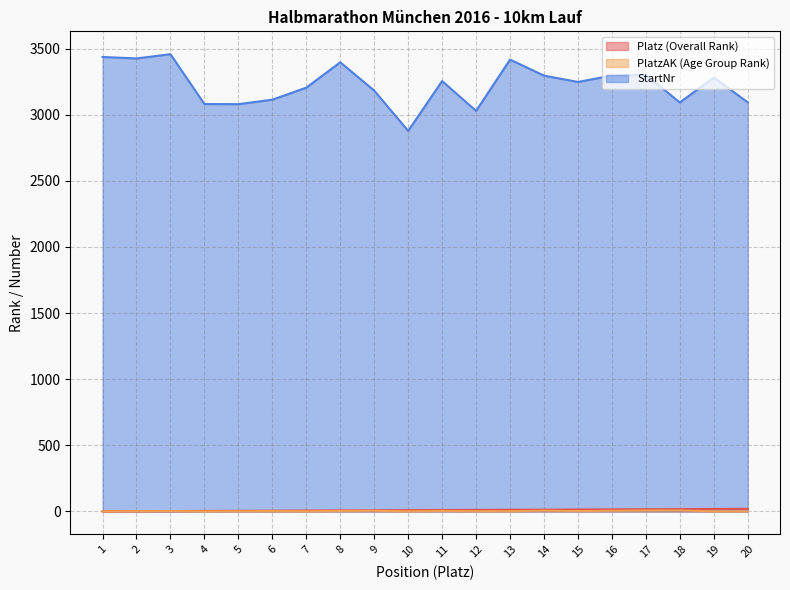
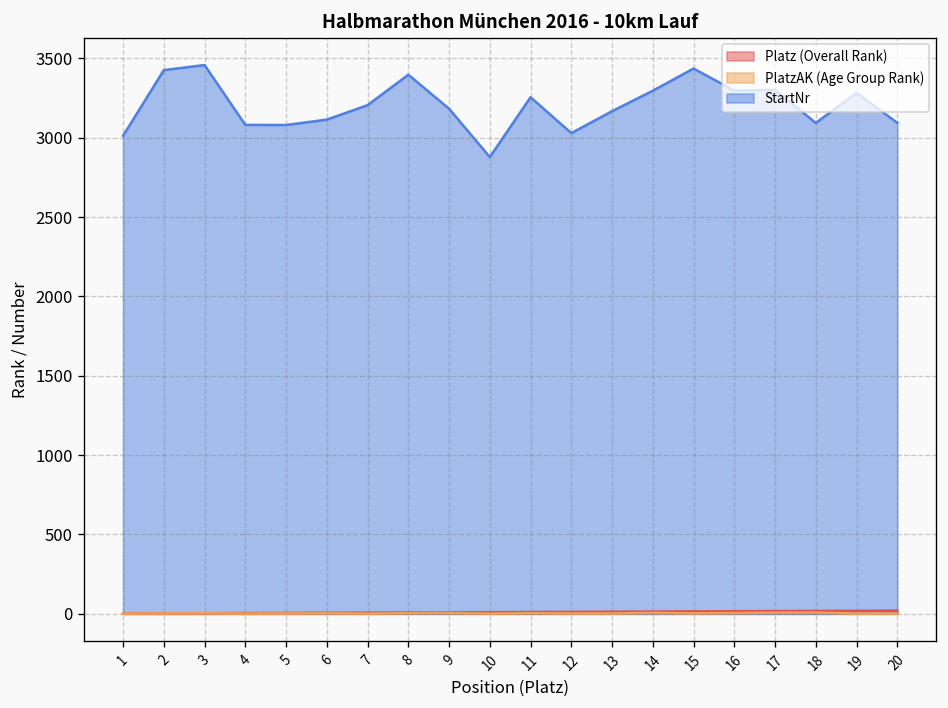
  {
    "StartNr": {
-     "1": 3440,
+     "1": 3010,
      "2": 3430,
      "3": 3460,
      "4": 3080,
      "5": 3080,
      "6": 3110,
      "7": 3210,
      "8": 3400,
      "9": 3180,
      "10": 2880,
      "11": 3260,
      "12": 3030,
-     "13": 3420,
+     "13": 3170,
      "14": 3300,
-     "15": 3250,
+     "15": 3440,
      "18": 3090,
      "20": 3090
    }
  }
